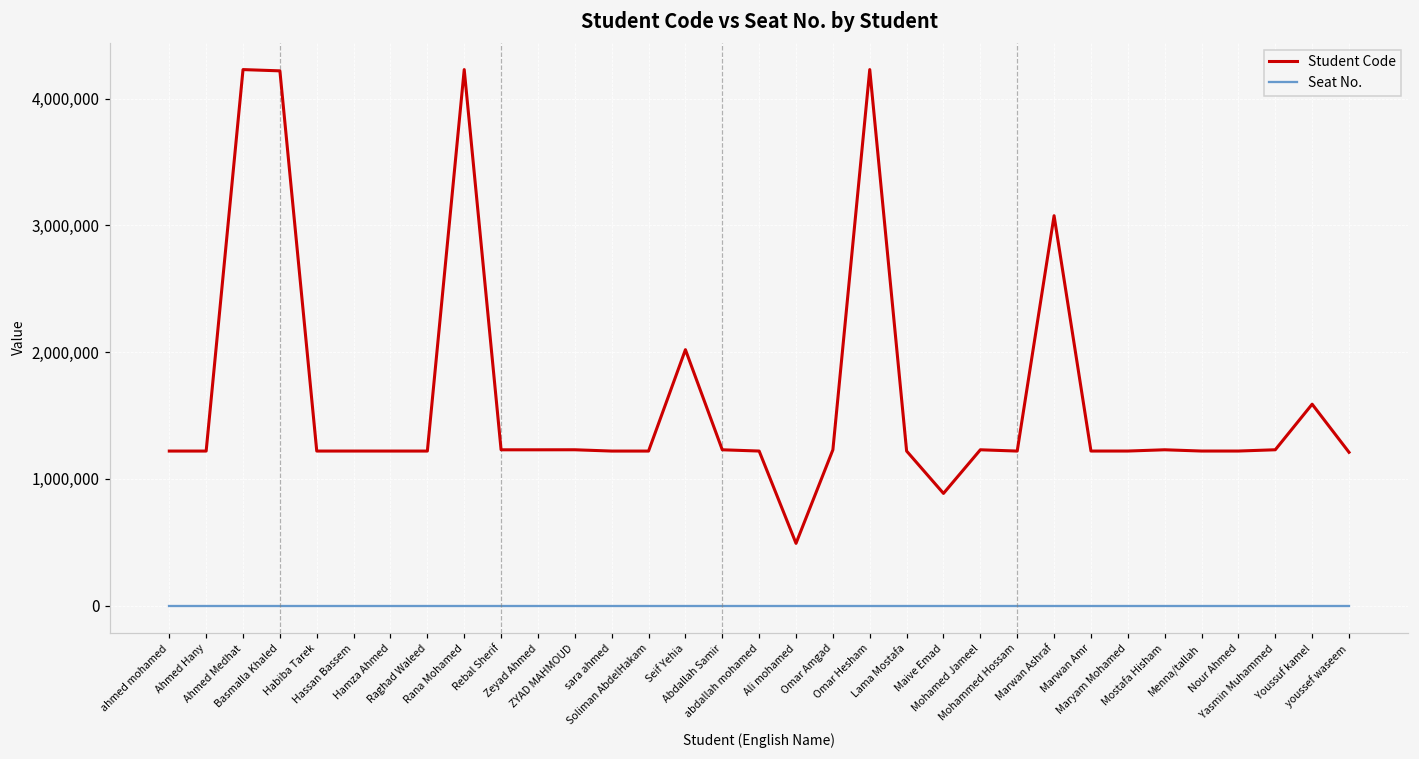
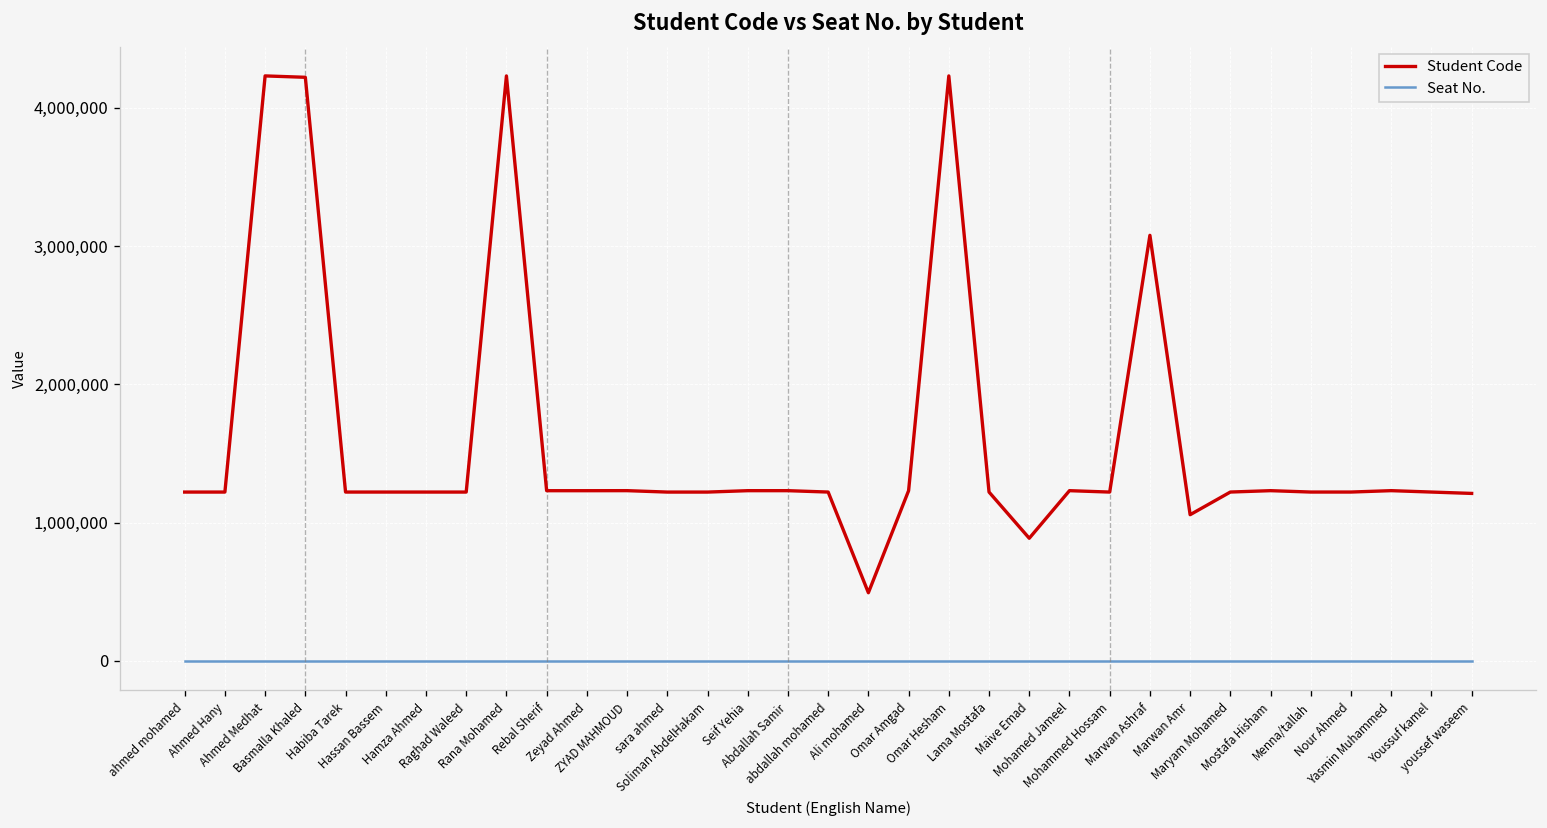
  {
    "Student Code": {
      "ahmed mohamed": "1,220,000",
      "Ahmed Hany": "1,220,000",
      "Ahmed Medhat": "4,230,000",
      "Basmalla Khaled": "4,220,000",
      "Habiba Tarek": "1,220,000",
      "Hassan Bassem": "1,220,000",
      "Hamza Ahmed": "1,220,000",
      "Raghad Waleed": "1,220,000",
      "Rana Mohamed": "4,230,000",
      "Rebal Sherif": "1,230,000",
      "Zeyad Ahmed": "1,230,000",
      "ZYAD MAHMOUD": "1,230,000",
      "sara ahmed": "1,220,000",
      "Soliman AbdelHakam": "1,220,000",
-     "Seif Yehia": "2,020,000",
+     "Seif Yehia": "1,230,000",
      "Abdallah Samir": "1,230,000",
      "abdallah mohamed": "1,220,000",
      "Ali mohamed": "490,000",
      "Omar Amgad": "1,230,000",
      "Omar Hesham": "4,230,000",
      "Lama Mostafa": "1,220,000",
      "Maive Emad": "890,000",
      "Mohamed Jameel": "1,230,000",
      "Mohammed Hossam": "1,220,000",
      "Marwan Ashraf": "3,080,000",
-     "Marwan Amr": "1,220,000",
+     "Marwan Amr": "1,060,000",
      "Maryam Mohamed": "1,220,000",
      "Mostafa Hisham": "1,230,000",
      "Menna/tallah": "1,220,000",
      "Nour Ahmed": "1,220,000",
      "Yasmin Muhammed": "1,230,000",
-     "Youssuf kamel": "1,590,000",
+     "Youssuf kamel": "1,220,000",
      "youssef waseem": "1,210,000"
    },
    "Seat No.": {
      "ahmed mohamed": "0",
      "Ahmed Hany": "0",
      "Ahmed Medhat": "0",
      "Basmalla Khaled": "0",
      "Habiba Tarek": "0",
      "Hassan Bassem": "0",
      "Hamza Ahmed": "0",
      "Raghad Waleed": "0",
      "Rana Mohamed": "0",
      "Rebal Sherif": "0",
      "Zeyad Ahmed": "0",
      "ZYAD MAHMOUD": "0",
      "sara ahmed": "0",
      "Soliman AbdelHakam": "0",
      "Seif Yehia": "0",
      "Abdallah Samir": "0",
      "abdallah mohamed": "0",
      "Ali mohamed": "0",
      "Omar Amgad": "0",
      "Omar Hesham": "0",
      "Lama Mostafa": "0",
      "Maive Emad": "0",
      "Mohamed Jameel": "0",
      "Mohammed Hossam": "0",
      "Marwan Ashraf": "0",
      "Marwan Amr": "0",
      "Maryam Mohamed": "0",
      "Mostafa Hisham": "0",
      "Menna/tallah": "0",
      "Nour Ahmed": "0",
      "Yasmin Muhammed": "0",
      "Youssuf kamel": "0",
      "youssef waseem": "0"
    }
  }
